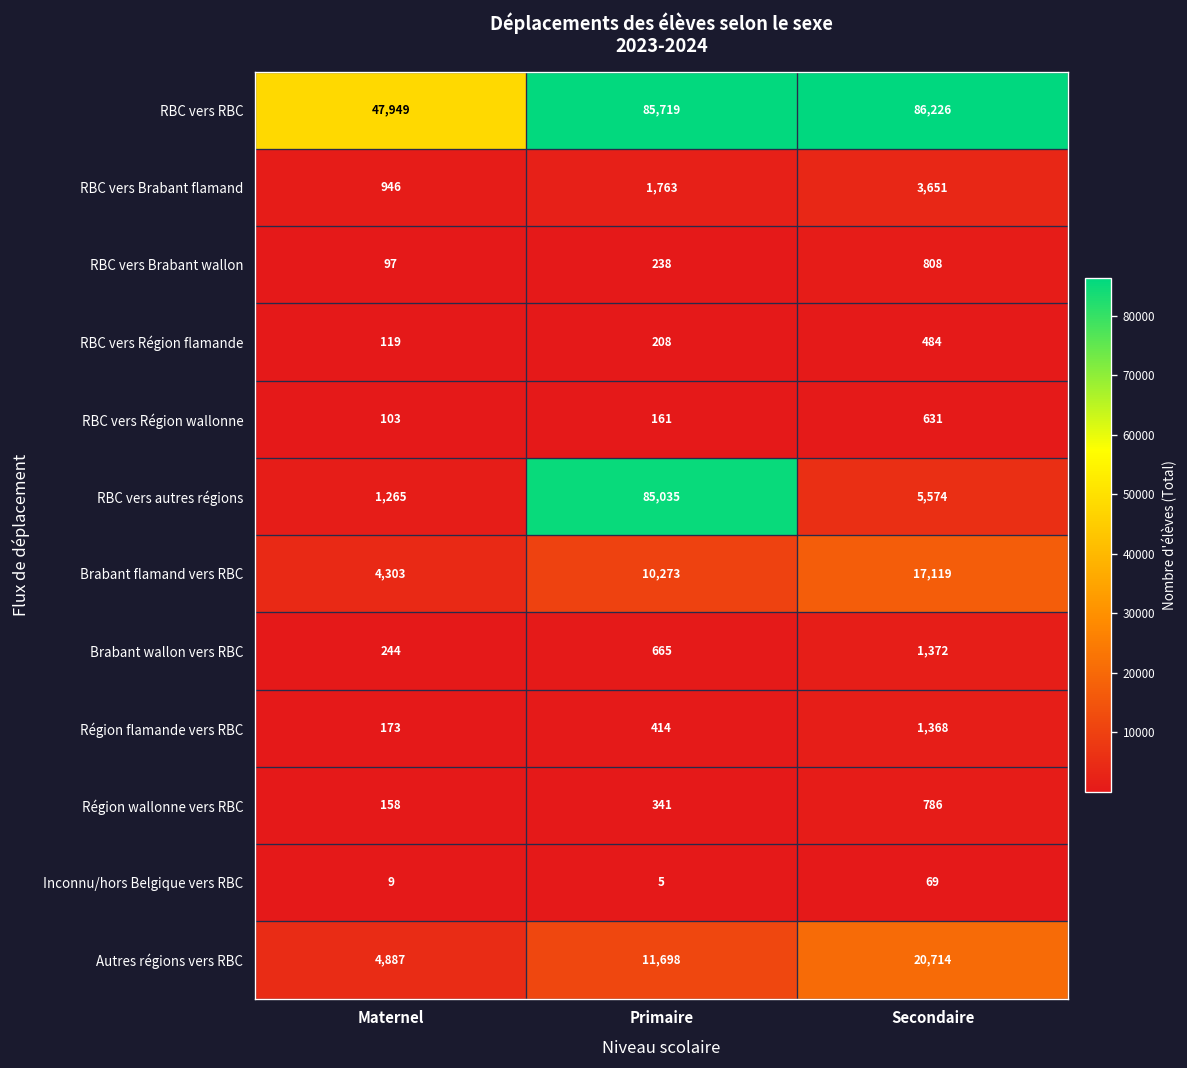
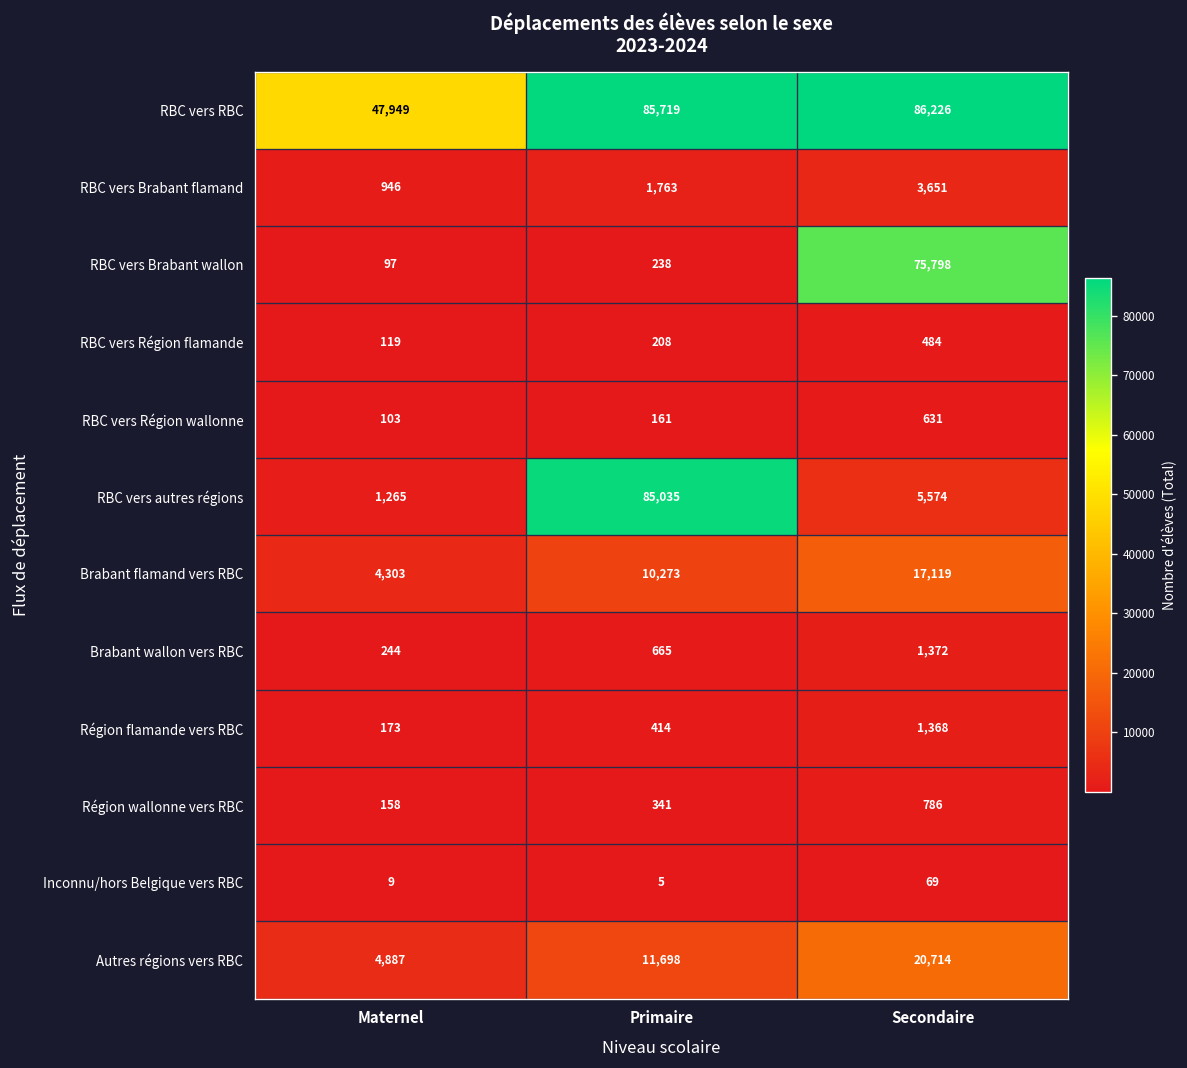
  {
    "RBC vers RBC": {
      "Maternel": "47,949",
      "Primaire": "85,719",
      "Secondaire": "86,226"
    },
    "RBC vers Brabant flamand": {
      "Maternel": "946",
      "Primaire": "1,763",
      "Secondaire": "3,651"
    },
    "RBC vers Brabant wallon": {
      "Maternel": "97",
      "Primaire": "238",
-     "Secondaire": "808"
+     "Secondaire": "75,798"
    },
    "RBC vers Région flamande": {
      "Maternel": "119",
      "Primaire": "208",
      "Secondaire": "484"
    },
    "RBC vers Région wallonne": {
      "Maternel": "103",
      "Primaire": "161",
      "Secondaire": "631"
    },
    "RBC vers autres régions": {
      "Maternel": "1,265",
      "Primaire": "85,035",
      "Secondaire": "5,574"
    },
    "Brabant flamand vers RBC": {
      "Maternel": "4,303",
      "Primaire": "10,273",
      "Secondaire": "17,119"
    },
    "Brabant wallon vers RBC": {
      "Maternel": "244",
      "Primaire": "665",
      "Secondaire": "1,372"
    },
    "Région flamande vers RBC": {
      "Maternel": "173",
      "Primaire": "414",
      "Secondaire": "1,368"
    },
    "Région wallonne vers RBC": {
      "Maternel": "158",
      "Primaire": "341",
      "Secondaire": "786"
    },
    "Inconnu/hors Belgique vers RBC": {
      "Maternel": "9",
      "Primaire": "5",
      "Secondaire": "69"
    },
    "Autres régions vers RBC": {
      "Maternel": "4,887",
      "Primaire": "11,698",
      "Secondaire": "20,714"
    }
  }
